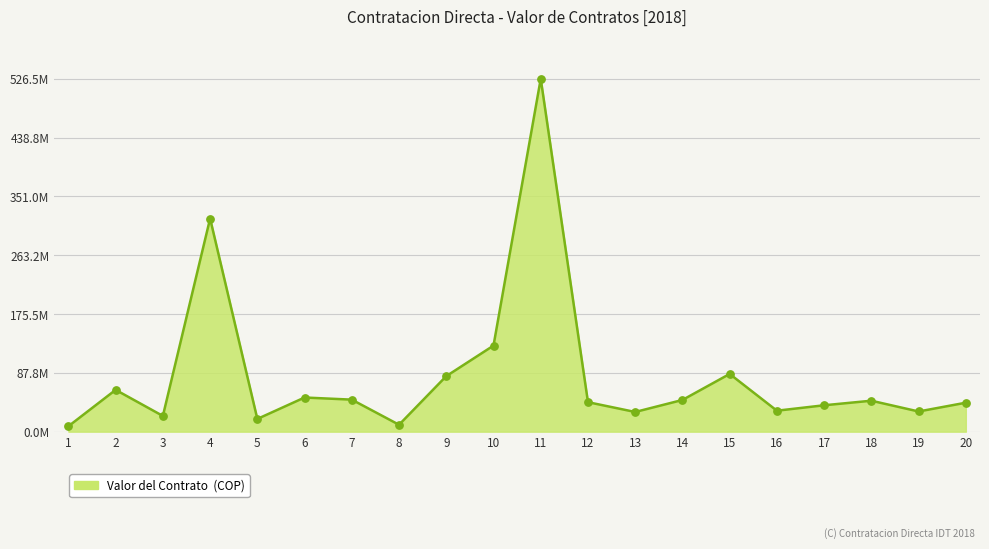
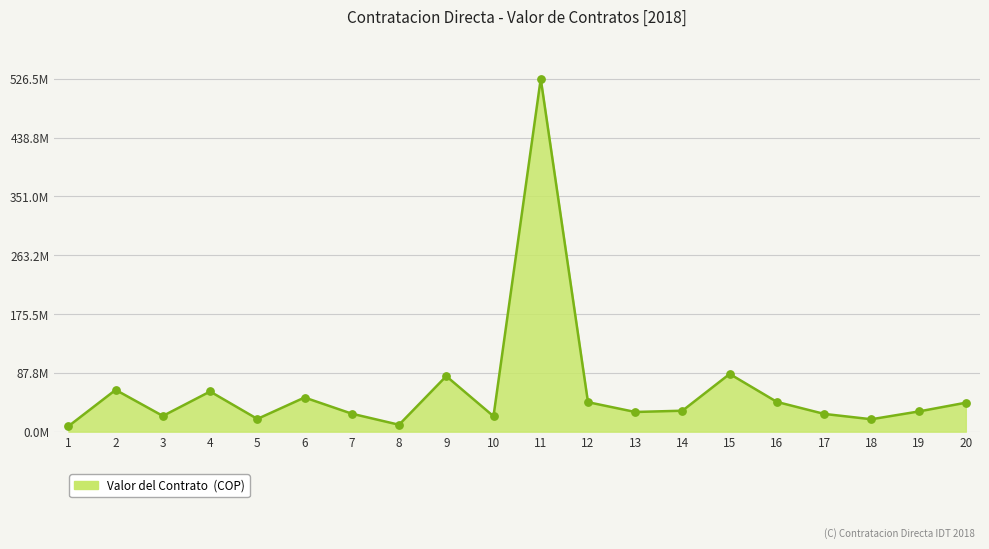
  {
    "1": 10000000,
    "2": 60000000,
    "3": 20000000,
-   "4": 320000000,
+   "4": 60000000,
    "5": 20000000,
    "6": 50000000,
-   "7": 50000000,
+   "7": 30000000,
    "8": 10000000,
    "9": 80000000,
-   "10": 130000000,
+   "10": 20000000,
    "11": 530000000,
    "12": 40000000,
    "13": 30000000,
-   "14": 50000000,
+   "14": 30000000,
    "15": 90000000,
-   "16": 30000000,
-   "17": 40000000,
-   "18": 50000000,
+   "16": 40000000,
+   "17": 30000000,
+   "18": 20000000,
    "19": 30000000,
    "20": 40000000
  }
